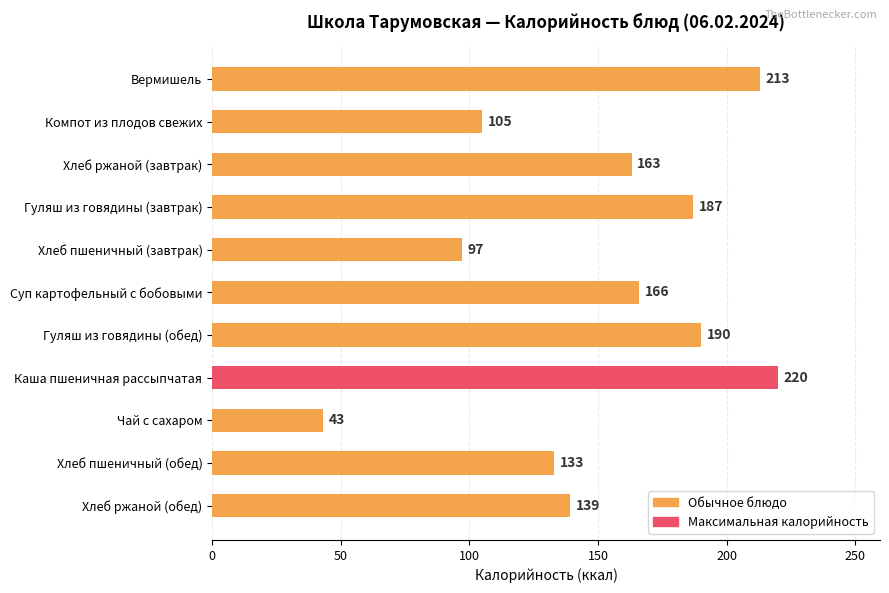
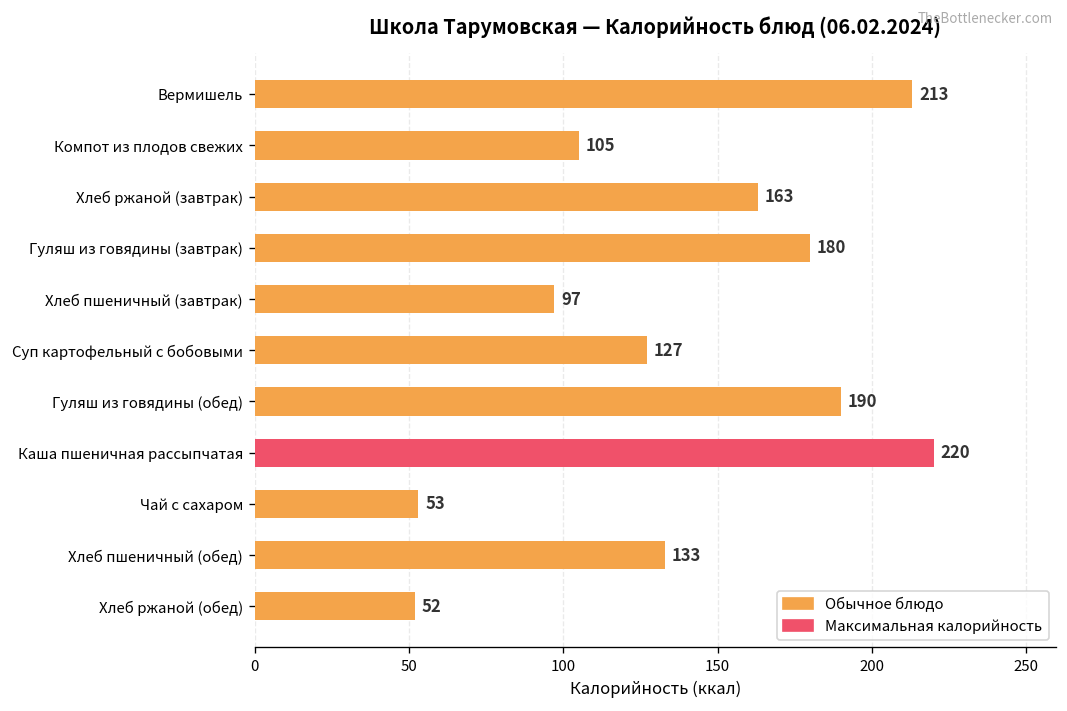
  {
    "Вермишель": 213,
    "Компот из плодов свежих": 105,
    "Хлеб ржаной (завтрак)": 163,
-   "Гуляш из говядины (завтрак)": 187,
+   "Гуляш из говядины (завтрак)": 180,
    "Хлеб пшеничный (завтрак)": 97,
-   "Суп картофельный с бобовыми": 166,
+   "Суп картофельный с бобовыми": 127,
    "Гуляш из говядины (обед)": 190,
    "Каша пшеничная рассыпчатая": 220,
-   "Чай с сахаром": 43,
+   "Чай с сахаром": 53,
    "Хлеб пшеничный (обед)": 133,
-   "Хлеб ржаной (обед)": 139
+   "Хлеб ржаной (обед)": 52
  }
